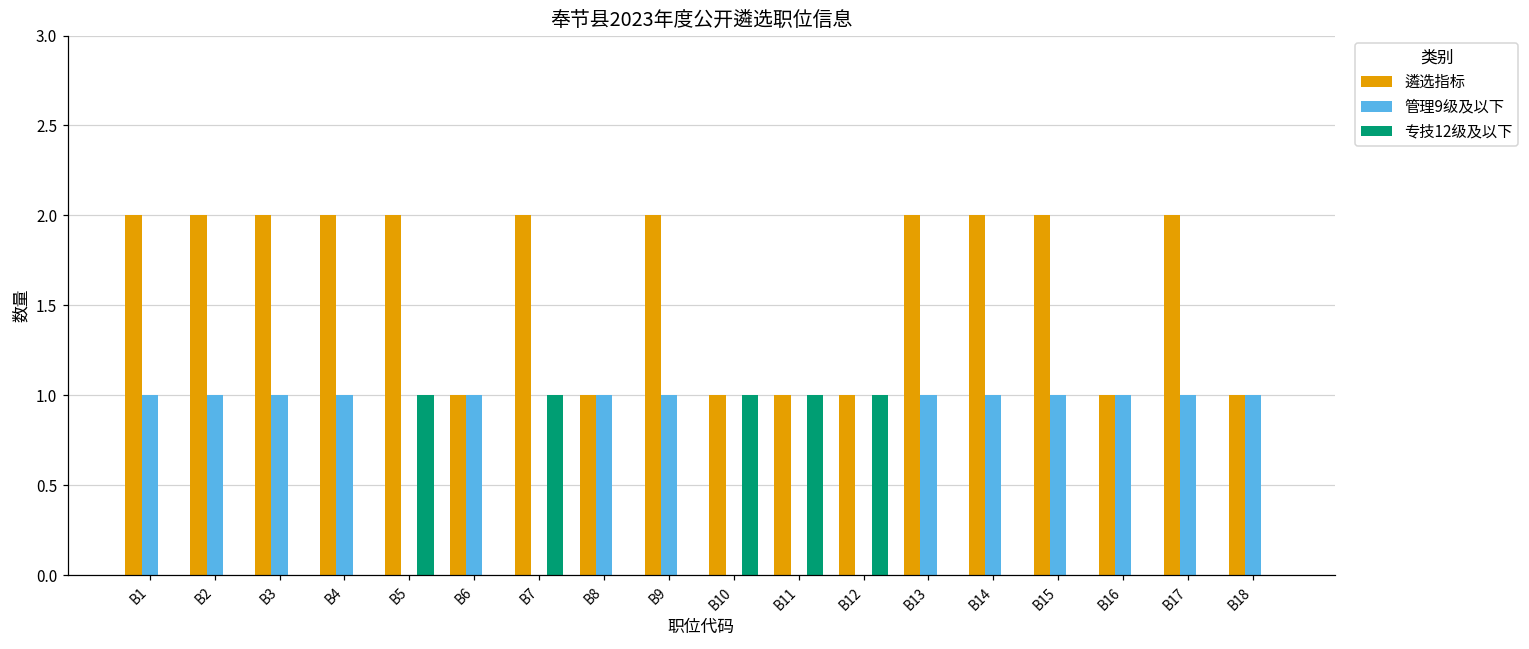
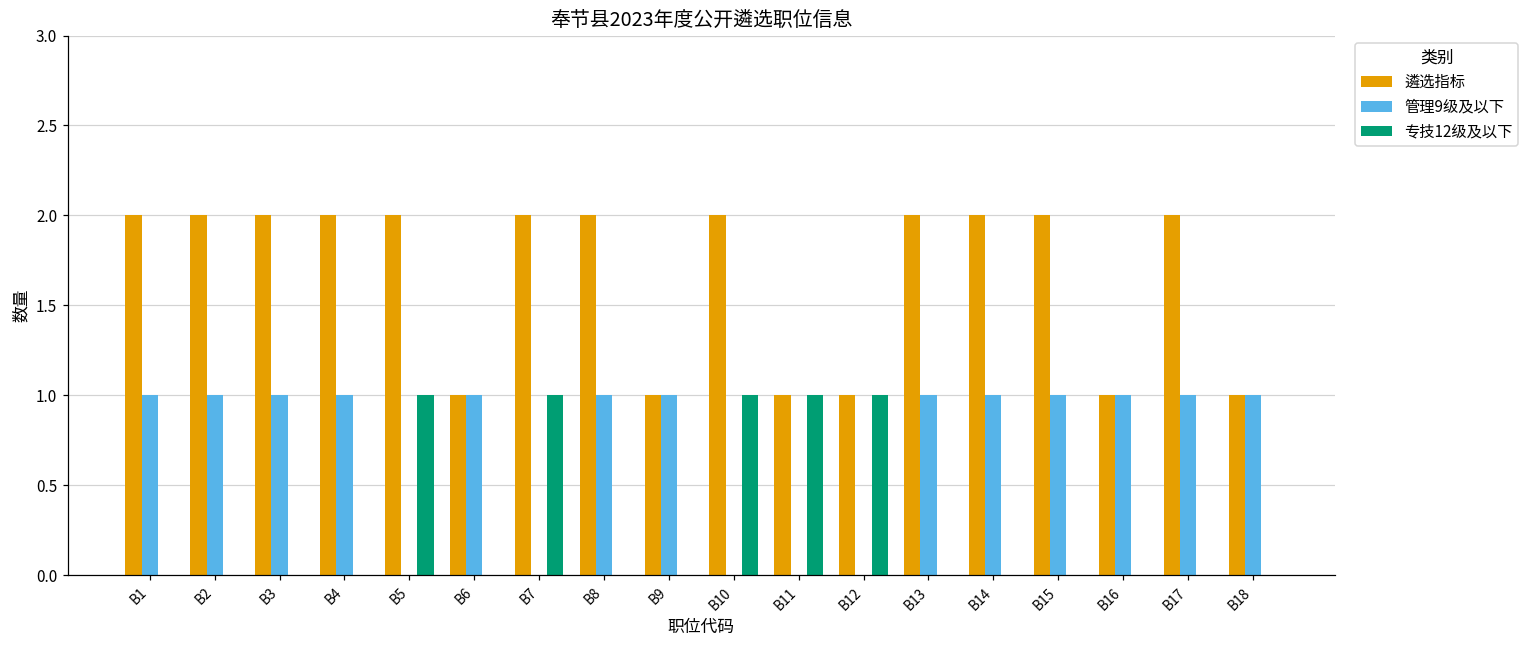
  {
    "遴选指标": {
      "B1": 2,
      "B2": 2,
      "B3": 2,
      "B4": 2,
      "B5": 2,
      "B6": 1,
      "B7": 2,
-     "B8": 1,
-     "B9": 2,
-     "B10": 1,
+     "B8": 2,
+     "B9": 1,
+     "B10": 2,
      "B11": 1,
      "B12": 1,
      "B13": 2,
      "B14": 2,
      "B15": 2,
      "B16": 1,
      "B17": 2,
      "B18": 1
    },
    "管理9级及以下": {
      "B1": 1,
      "B2": 1,
      "B3": 1,
      "B4": 1,
      "B5": 0,
      "B6": 1,
      "B7": 0,
      "B8": 1,
      "B9": 1,
      "B10": 0,
      "B11": 0,
      "B12": 0,
      "B13": 1,
      "B14": 1,
      "B15": 1,
      "B16": 1,
      "B17": 1,
      "B18": 1
    },
    "专技12级及以下": {
      "B1": 0,
      "B2": 0,
      "B3": 0,
      "B4": 0,
      "B5": 1,
      "B6": 0,
      "B7": 1,
      "B8": 0,
      "B9": 0,
      "B10": 1,
      "B11": 1,
      "B12": 1,
      "B13": 0,
      "B14": 0,
      "B15": 0,
      "B16": 0,
      "B17": 0,
      "B18": 0
    }
  }
